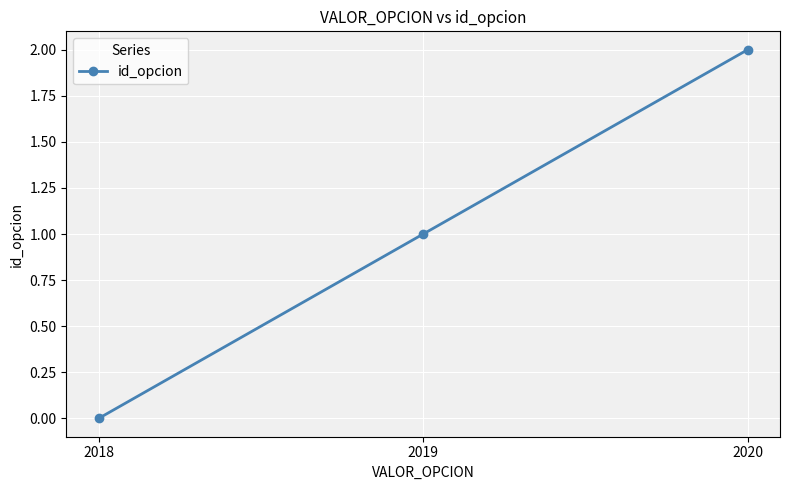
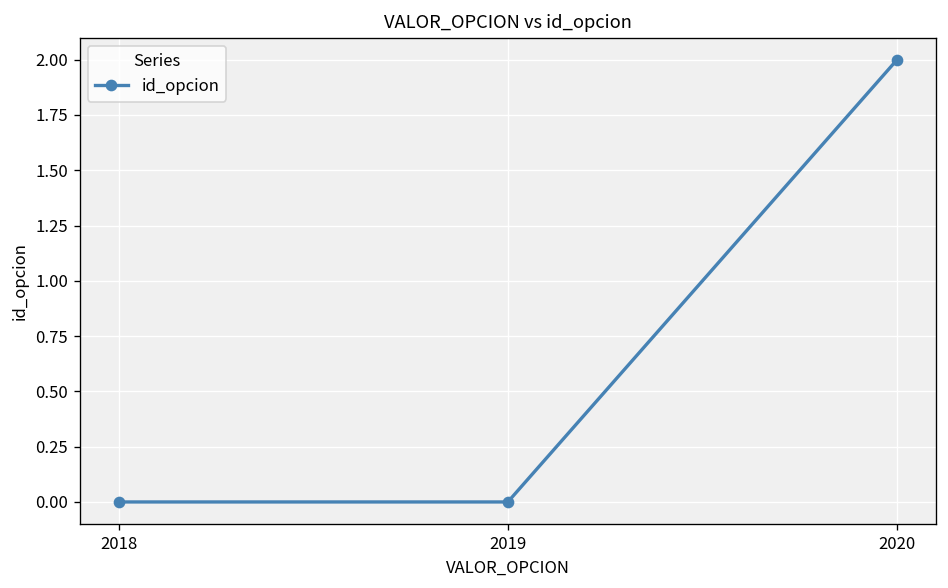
  {
    "2018": 0,
-   "2019": 1,
+   "2019": 0,
    "2020": 2
  }
